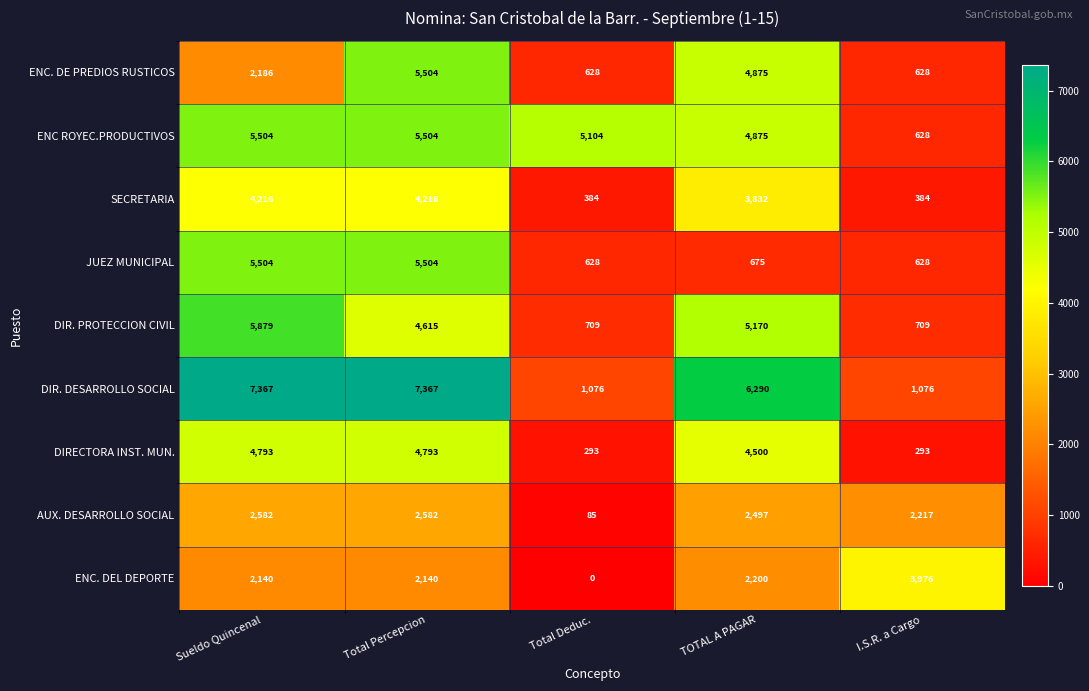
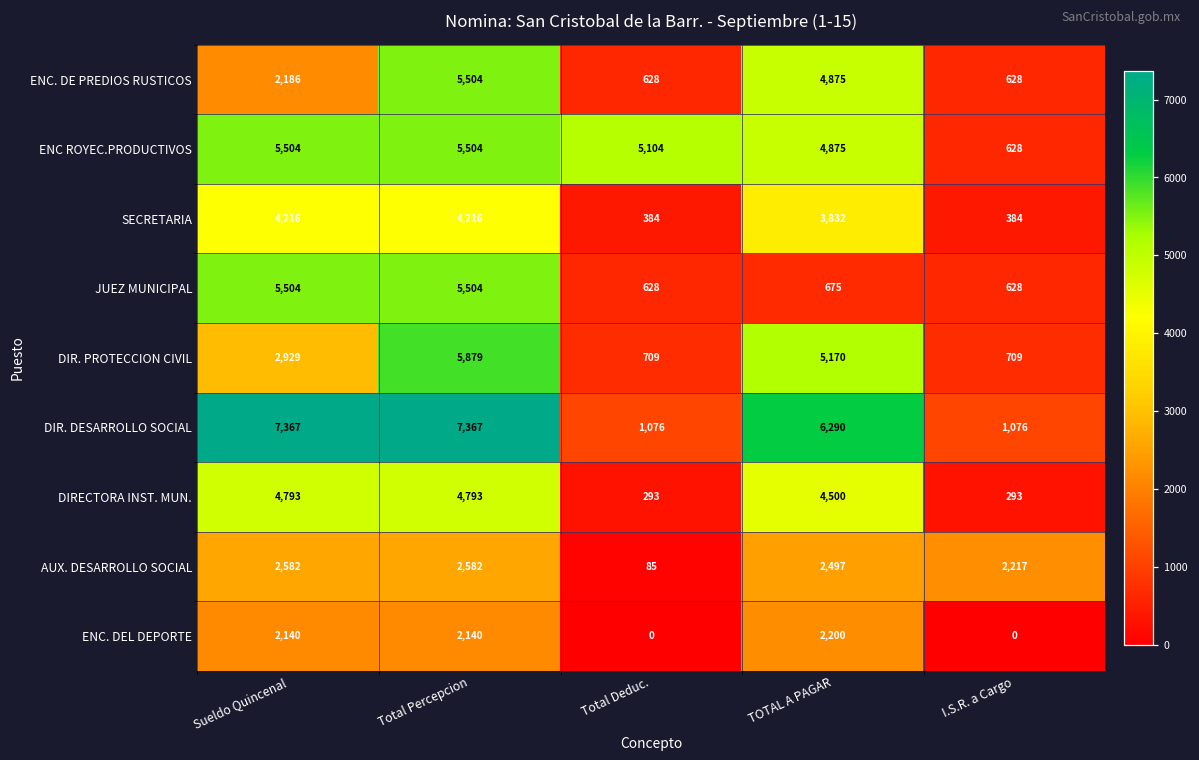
  {
    "ENC. DE PREDIOS RUSTICOS": {
      "Sueldo Quincenal": "2,186",
      "Total Percepcion": "5,504",
      "Total Deduc.": "628",
      "TOTAL A PAGAR": "4,875",
      "I.S.R. a Cargo": "628"
    },
    "ENC ROYEC.PRODUCTIVOS": {
      "Sueldo Quincenal": "5,504",
      "Total Percepcion": "5,504",
      "Total Deduc.": "5,104",
      "TOTAL A PAGAR": "4,875",
      "I.S.R. a Cargo": "628"
    },
    "SECRETARIA": {
      "Sueldo Quincenal": "4,216",
      "Total Percepcion": "4,216",
      "Total Deduc.": "384",
      "TOTAL A PAGAR": "3,832",
      "I.S.R. a Cargo": "384"
    },
    "JUEZ MUNICIPAL": {
      "Sueldo Quincenal": "5,504",
      "Total Percepcion": "5,504",
      "Total Deduc.": "628",
      "TOTAL A PAGAR": "675",
      "I.S.R. a Cargo": "628"
    },
    "DIR. PROTECCION CIVIL": {
-     "Sueldo Quincenal": "5,879",
-     "Total Percepcion": "4,615",
+     "Sueldo Quincenal": "2,929",
+     "Total Percepcion": "5,879",
      "Total Deduc.": "709",
      "TOTAL A PAGAR": "5,170",
      "I.S.R. a Cargo": "709"
    },
    "DIR. DESARROLLO SOCIAL": {
      "Sueldo Quincenal": "7,367",
      "Total Percepcion": "7,367",
      "Total Deduc.": "1,076",
      "TOTAL A PAGAR": "6,290",
      "I.S.R. a Cargo": "1,076"
    },
    "DIRECTORA INST. MUN.": {
      "Sueldo Quincenal": "4,793",
      "Total Percepcion": "4,793",
      "Total Deduc.": "293",
      "TOTAL A PAGAR": "4,500",
      "I.S.R. a Cargo": "293"
    },
    "AUX. DESARROLLO SOCIAL": {
      "Sueldo Quincenal": "2,582",
      "Total Percepcion": "2,582",
      "Total Deduc.": "85",
      "TOTAL A PAGAR": "2,497",
      "I.S.R. a Cargo": "2,217"
    },
    "ENC. DEL DEPORTE": {
      "Sueldo Quincenal": "2,140",
      "Total Percepcion": "2,140",
      "Total Deduc.": "0",
      "TOTAL A PAGAR": "2,200",
-     "I.S.R. a Cargo": "3,976"
+     "I.S.R. a Cargo": "0"
    }
  }
